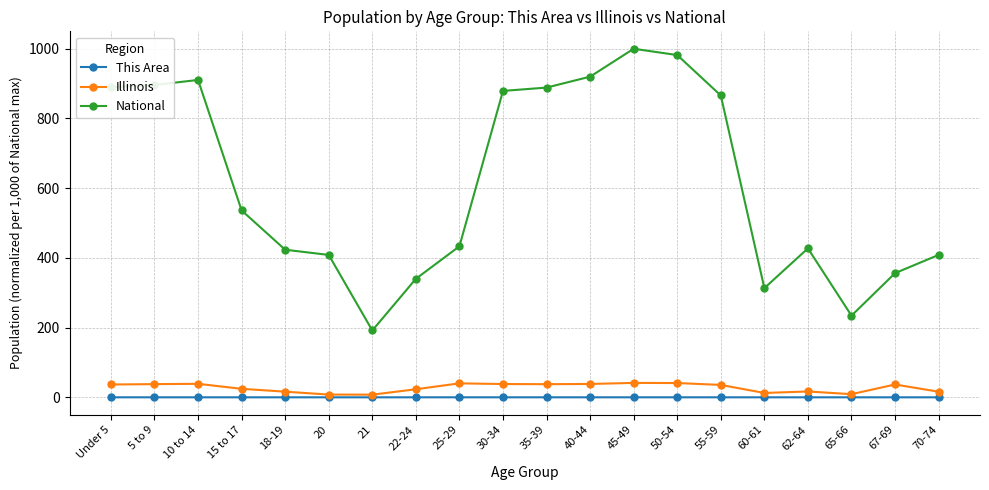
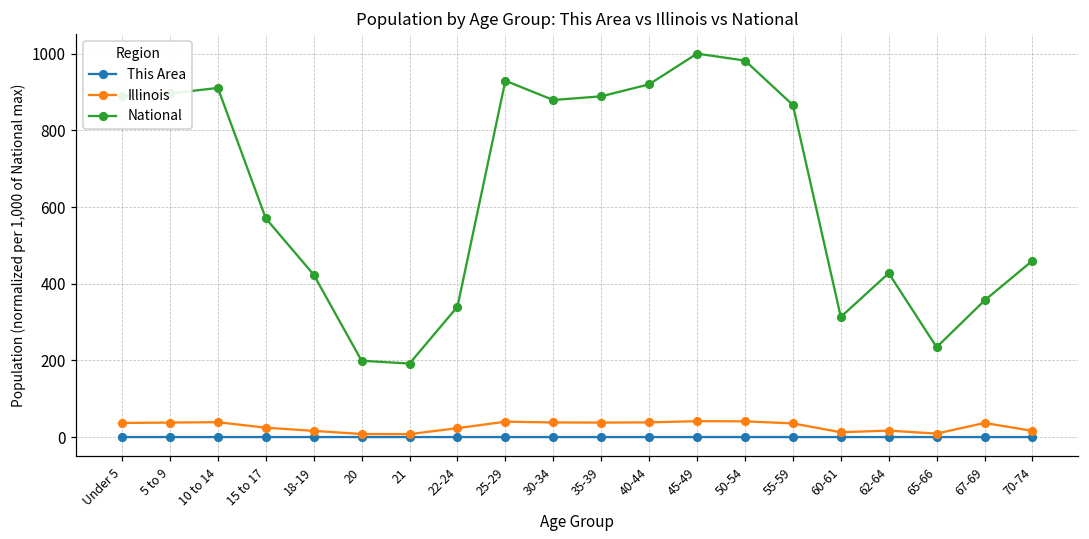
  {
    "This Area": {
      "Under 5": 0,
      "5 to 9": 0,
      "10 to 14": 0,
      "15 to 17": 0,
      "18-19": 0,
      "20": 0,
      "21": 0,
      "22-24": 0,
      "25-29": 0,
      "30-34": 0,
      "35-39": 0,
      "40-44": 0,
      "45-49": 0,
      "50-54": 0,
      "55-59": 0,
      "60-61": 0,
      "62-64": 0,
      "65-66": 0,
      "67-69": 0,
      "70-74": 0
    },
    "Illinois": {
      "Under 5": 40,
      "5 to 9": 40,
      "10 to 14": 40,
      "15 to 17": 20,
      "18-19": 20,
      "20": 10,
      "21": 10,
      "22-24": 20,
      "25-29": 40,
      "30-34": 40,
      "35-39": 40,
      "40-44": 40,
      "45-49": 40,
      "50-54": 40,
      "55-59": 40,
      "60-61": 10,
      "62-64": 20,
      "65-66": 10,
      "67-69": 40,
      "70-74": 20
    },
    "National": {
      "10 to 14": 910,
-     "15 to 17": 540,
+     "15 to 17": 570,
      "18-19": 420,
-     "20": 410,
+     "20": 200,
      "21": 190,
      "22-24": 340,
-     "25-29": 430,
+     "25-29": 930,
      "30-34": 880,
      "35-39": 890,
      "40-44": 920,
      "45-49": 1000,
      "50-54": 980,
      "55-59": 870,
      "60-61": 310,
      "62-64": 430,
      "65-66": 230,
      "67-69": 360,
-     "70-74": 410
+     "70-74": 460
    }
  }
